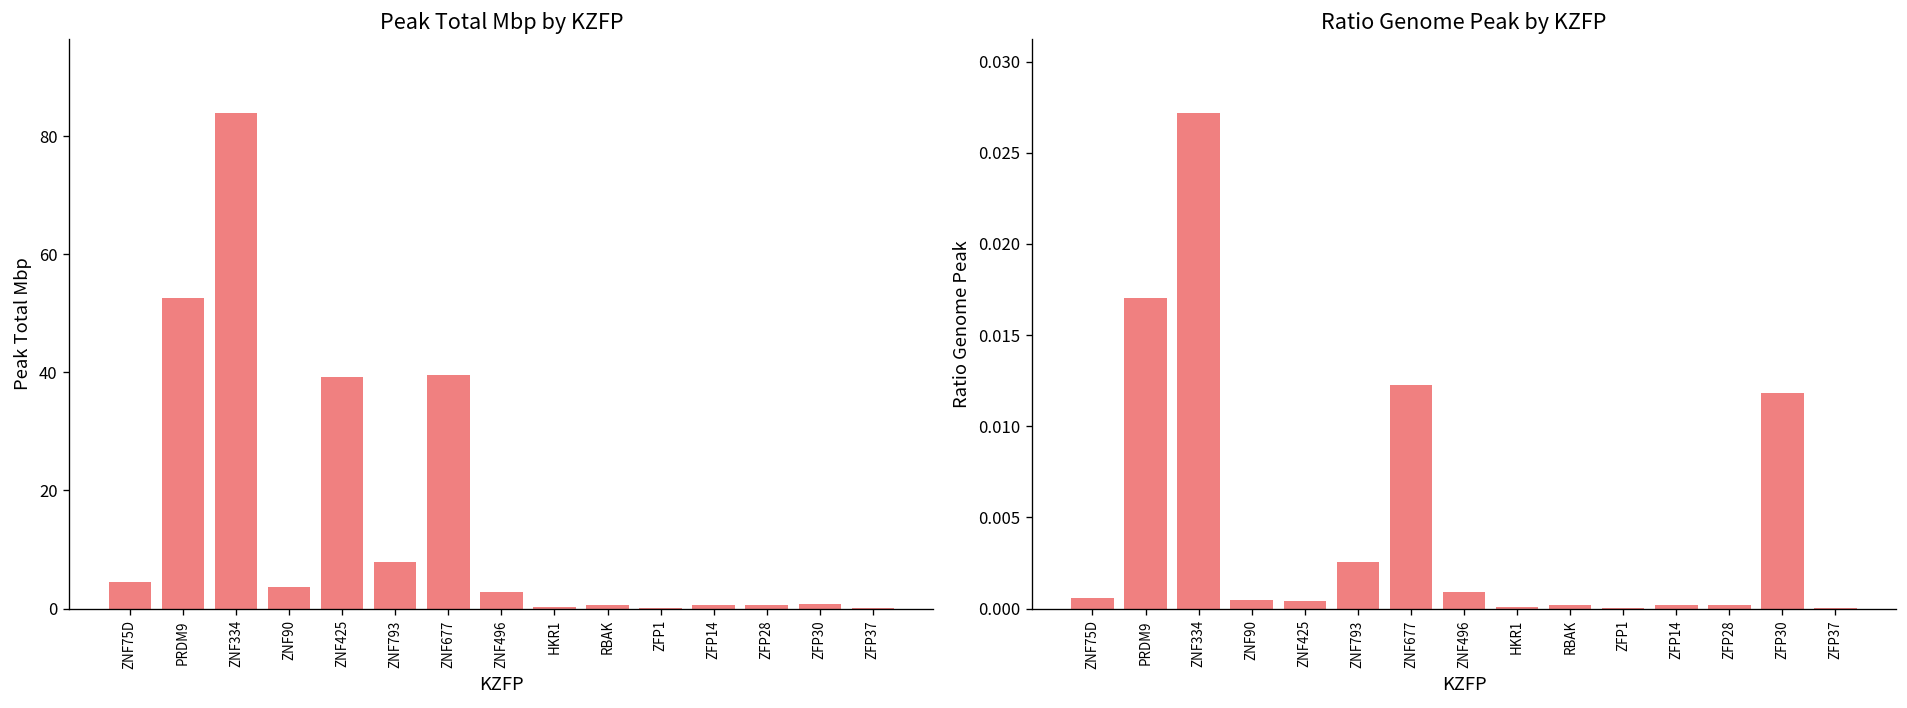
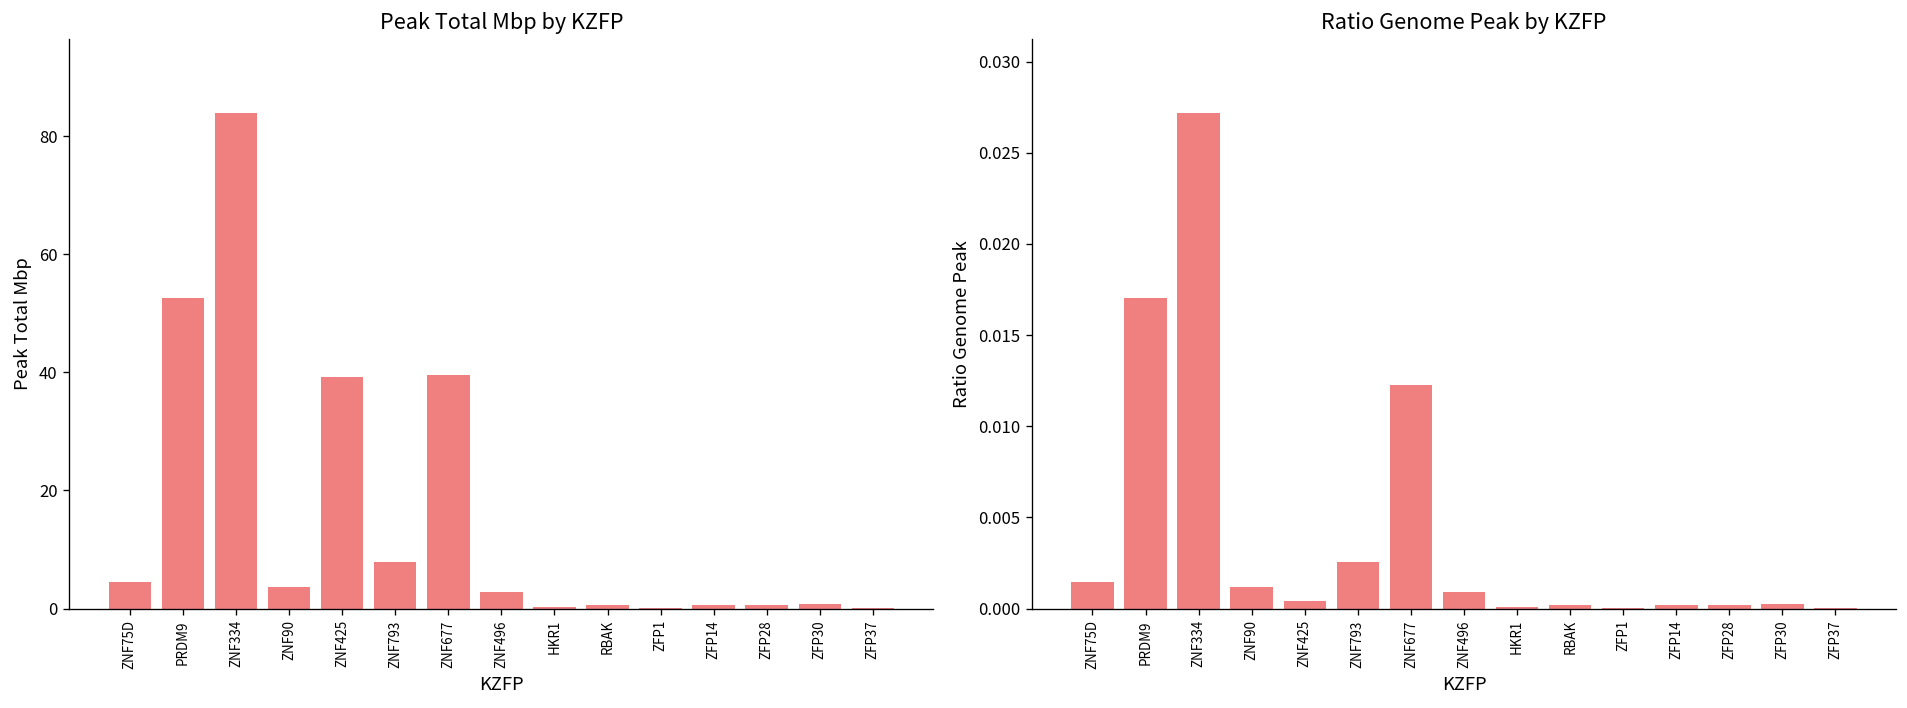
  {
    "Peak Total Mbp by KZFP": {
      "ZNF75D": 4,
      "PRDM9": 53,
      "ZNF334": 84,
      "ZNF90": 4,
      "ZNF425": 39,
      "ZNF793": 8,
      "ZNF677": 40,
      "ZNF496": 3,
      "RBAK": 1,
      "ZFP14": 1,
      "ZFP28": 1,
      "ZFP30": 1
    },
    "Ratio Genome Peak by KZFP": {
-     "ZNF75D": 0.0006,
+     "ZNF75D": 0.0014,
      "PRDM9": 0.0170,
      "ZNF334": 0.0272,
-     "ZNF90": 0.0005,
+     "ZNF90": 0.0012,
      "ZNF425": 0.0004,
      "ZNF793": 0.0026,
      "ZNF677": 0.0123,
      "ZNF496": 0.0009,
      "RBAK": 0.0002,
      "ZFP14": 0.0002,
      "ZFP28": 0.0002,
-     "ZFP30": 0.0118
+     "ZFP30": 0.0002
    }
  }
